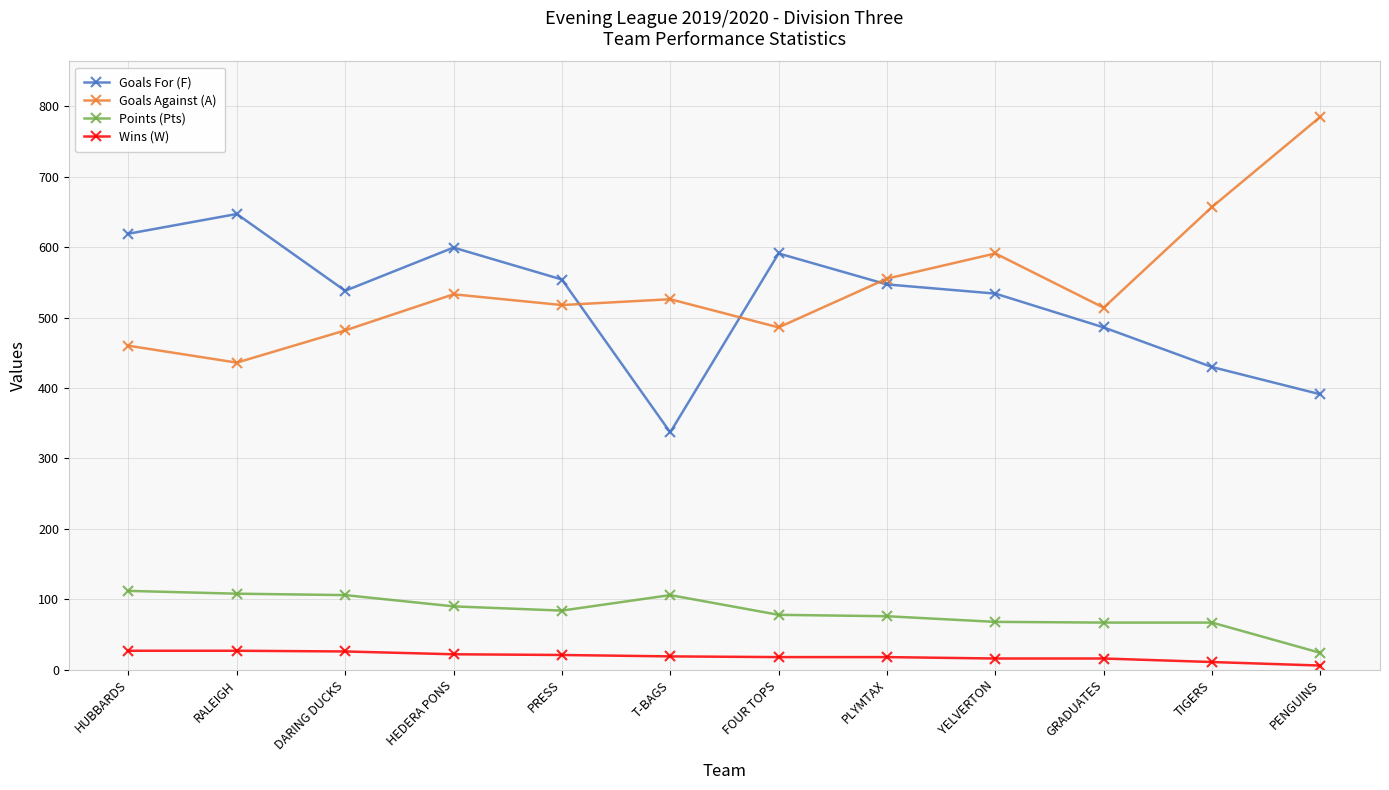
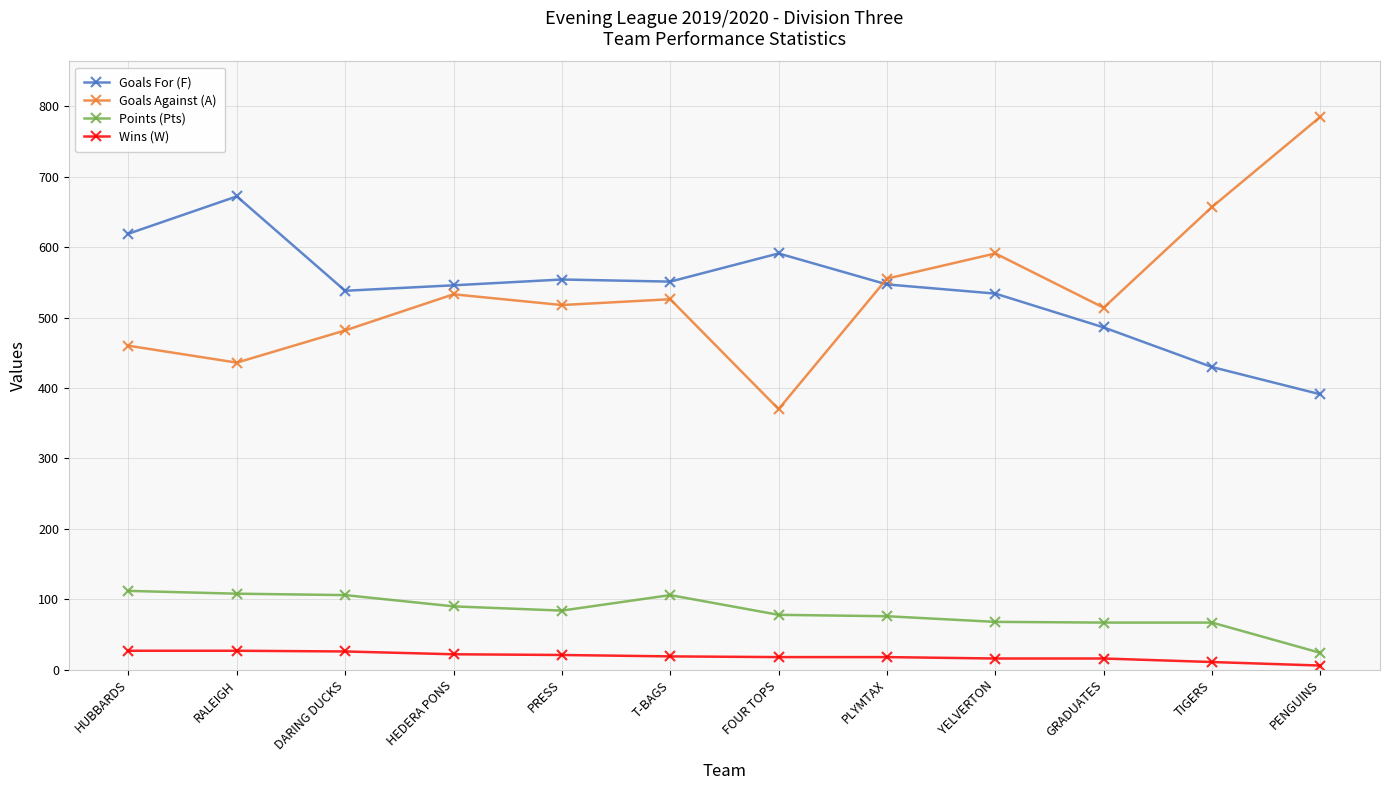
  {
    "Goals For (F)": {
      "HUBBARDS": 620,
-     "RALEIGH": 650,
+     "RALEIGH": 670,
      "DARING DUCKS": 540,
-     "HEDERA PONS": 600,
+     "HEDERA PONS": 550,
      "PRESS": 550,
-     "T-BAGS": 340,
+     "T-BAGS": 550,
      "FOUR TOPS": 590,
      "PLYMTAX": 550,
      "YELVERTON": 530,
      "GRADUATES": 490,
      "TIGERS": 430,
      "PENGUINS": 390
    },
    "Goals Against (A)": {
      "HUBBARDS": 460,
      "RALEIGH": 440,
      "DARING DUCKS": 480,
      "HEDERA PONS": 530,
      "PRESS": 520,
      "T-BAGS": 530,
-     "FOUR TOPS": 490,
+     "FOUR TOPS": 370,
      "PLYMTAX": 560,
      "YELVERTON": 590,
      "GRADUATES": 510,
      "TIGERS": 660,
      "PENGUINS": 790
    },
    "Points (Pts)": {
      "HUBBARDS": 110,
      "RALEIGH": 110,
      "DARING DUCKS": 110,
      "HEDERA PONS": 90,
      "PRESS": 80,
      "T-BAGS": 110,
      "FOUR TOPS": 80,
      "PLYMTAX": 80,
      "YELVERTON": 70,
      "GRADUATES": 70,
      "TIGERS": 70,
      "PENGUINS": 20
    },
    "Wins (W)": {
      "HUBBARDS": 30,
      "RALEIGH": 30,
      "DARING DUCKS": 30,
      "HEDERA PONS": 20,
      "PRESS": 20,
      "T-BAGS": 20,
      "FOUR TOPS": 20,
      "PLYMTAX": 20,
      "YELVERTON": 20,
      "GRADUATES": 20,
      "TIGERS": 10,
      "PENGUINS": 10
    }
  }
